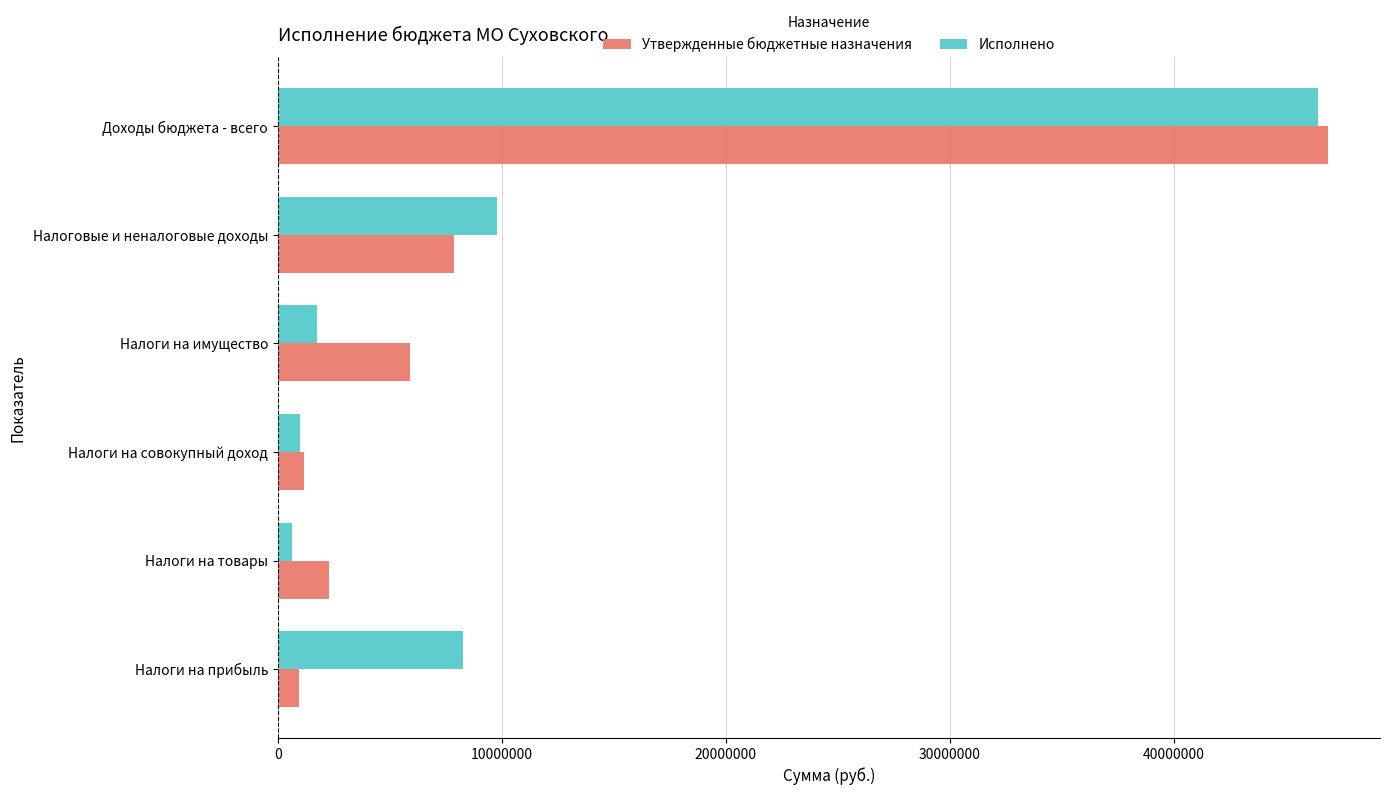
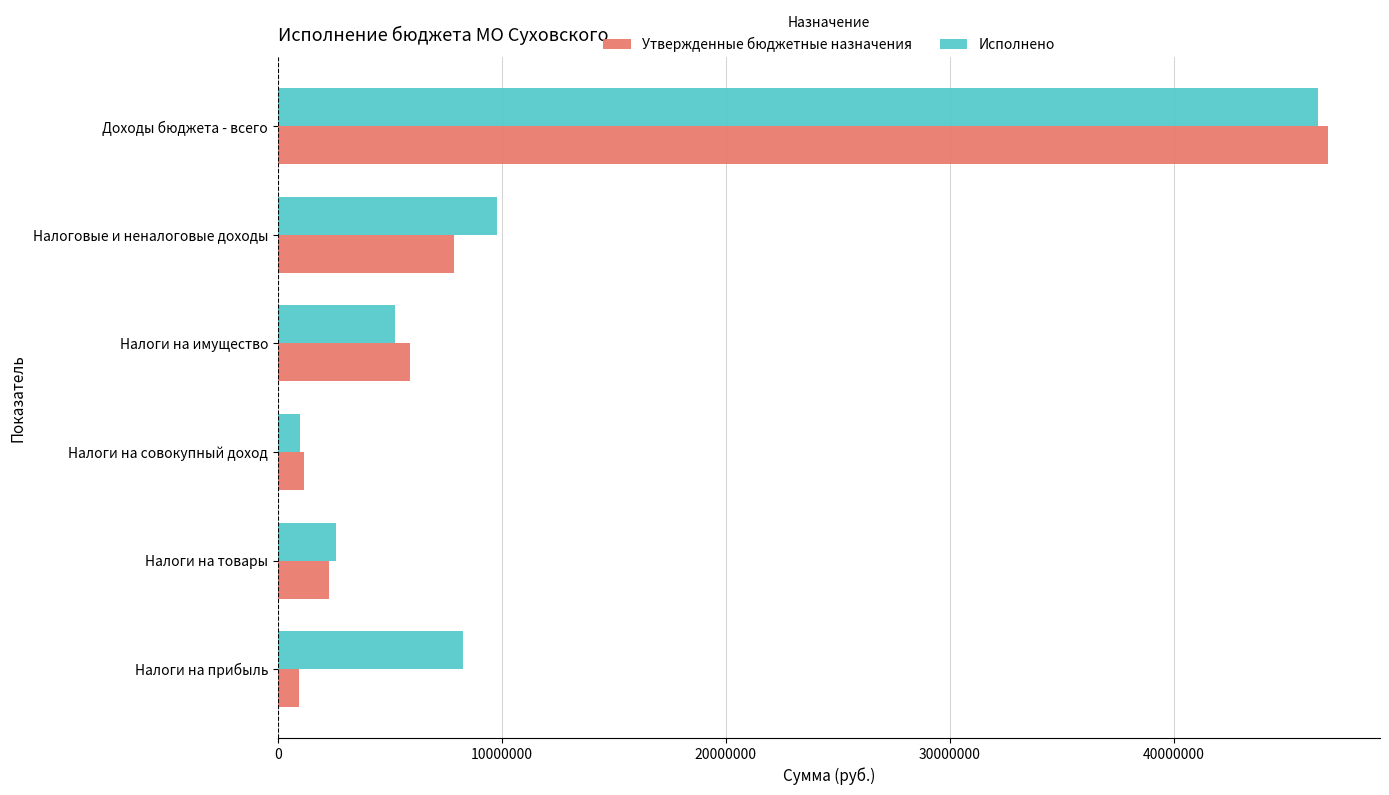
  {
    "Утвержденные бюджетные назначения": {
      "Доходы бюджета - всего": 46900000,
      "Налоговые и неналоговые доходы": 7900000,
      "Налоги на имущество": 5900000,
      "Налоги на совокупный доход": 1200000,
      "Налоги на товары": 2300000,
      "Налоги на прибыль": 1000000
    },
    "Исполнено": {
      "Доходы бюджета - всего": 46500000,
      "Налоговые и неналоговые доходы": 9800000,
-     "Налоги на имущество": 1800000,
+     "Налоги на имущество": 5200000,
      "Налоги на совокупный доход": 1000000,
-     "Налоги на товары": 600000,
+     "Налоги на товары": 2600000,
      "Налоги на прибыль": 8300000
    }
  }
